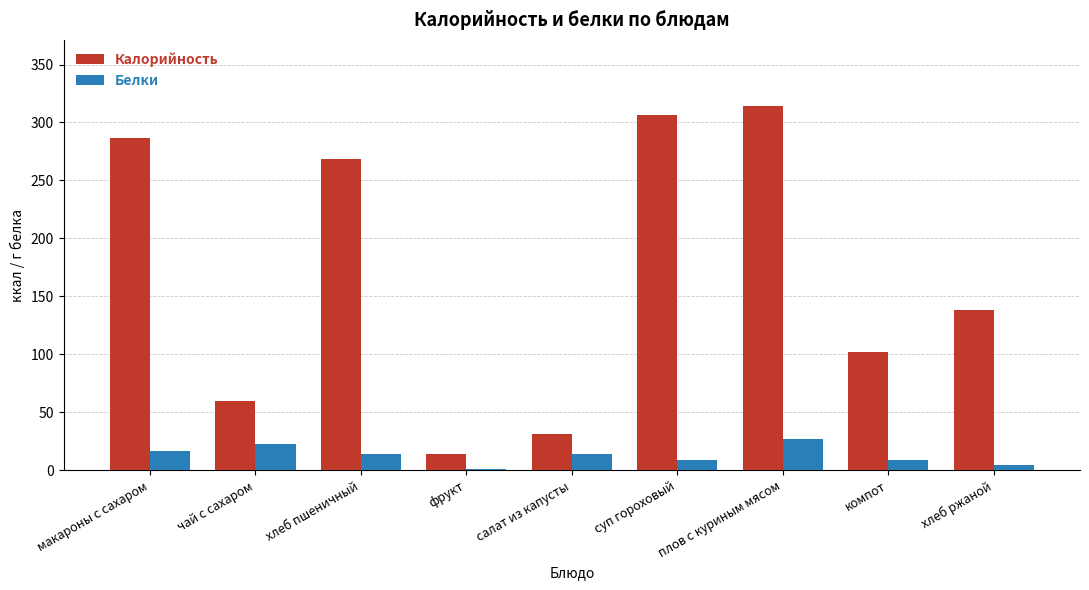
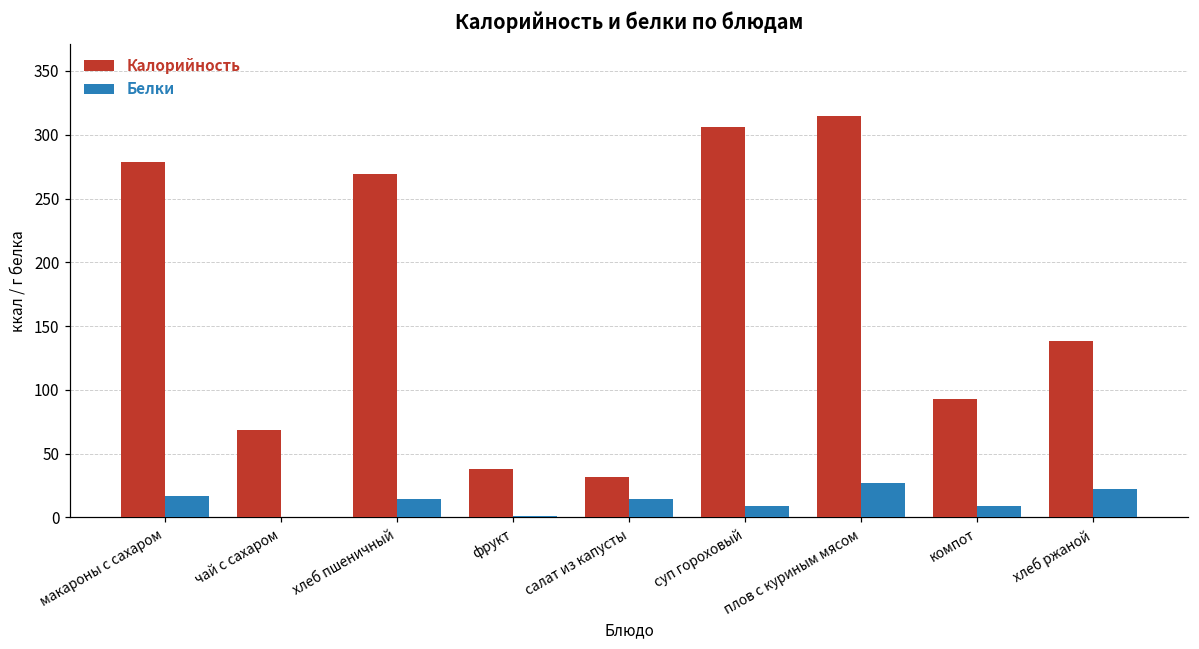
  {
    "Калорийность": {
-     "макароны с сахаром": 287,
-     "чай с сахаром": 60,
+     "макароны с сахаром": 278,
+     "чай с сахаром": 68,
      "хлеб пшеничный": 269,
-     "фрукт": 14,
+     "фрукт": 38,
      "салат из капусты": 32,
      "суп гороховый": 306,
      "плов с куриным мясом": 315,
-     "компот": 102,
+     "компот": 93,
      "хлеб ржаной": 138
    },
    "Белки": {
      "макароны с сахаром": 17,
-     "чай с сахаром": 23,
+     "чай с сахаром": 0,
      "хлеб пшеничный": 14,
      "салат из капусты": 14,
      "суп гороховый": 9,
      "плов с куриным мясом": 27,
      "компот": 9,
-     "хлеб ржаной": 5
+     "хлеб ржаной": 23
    }
  }
